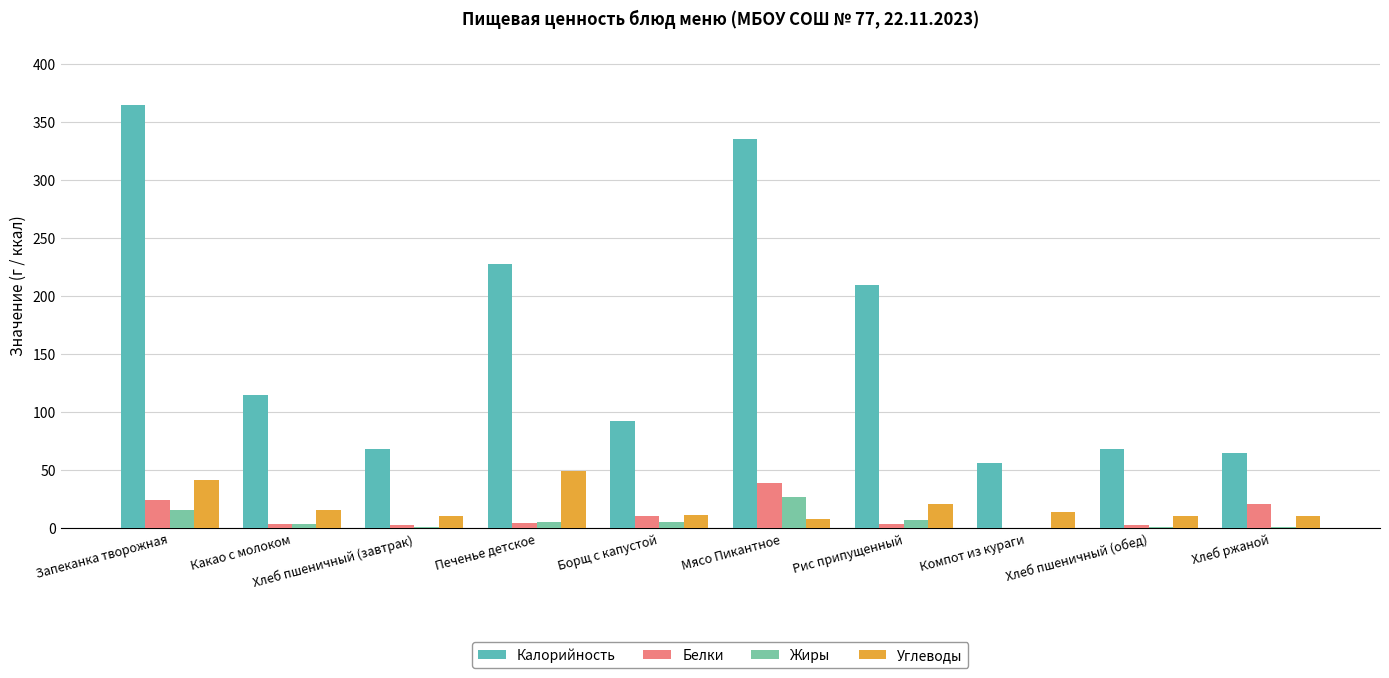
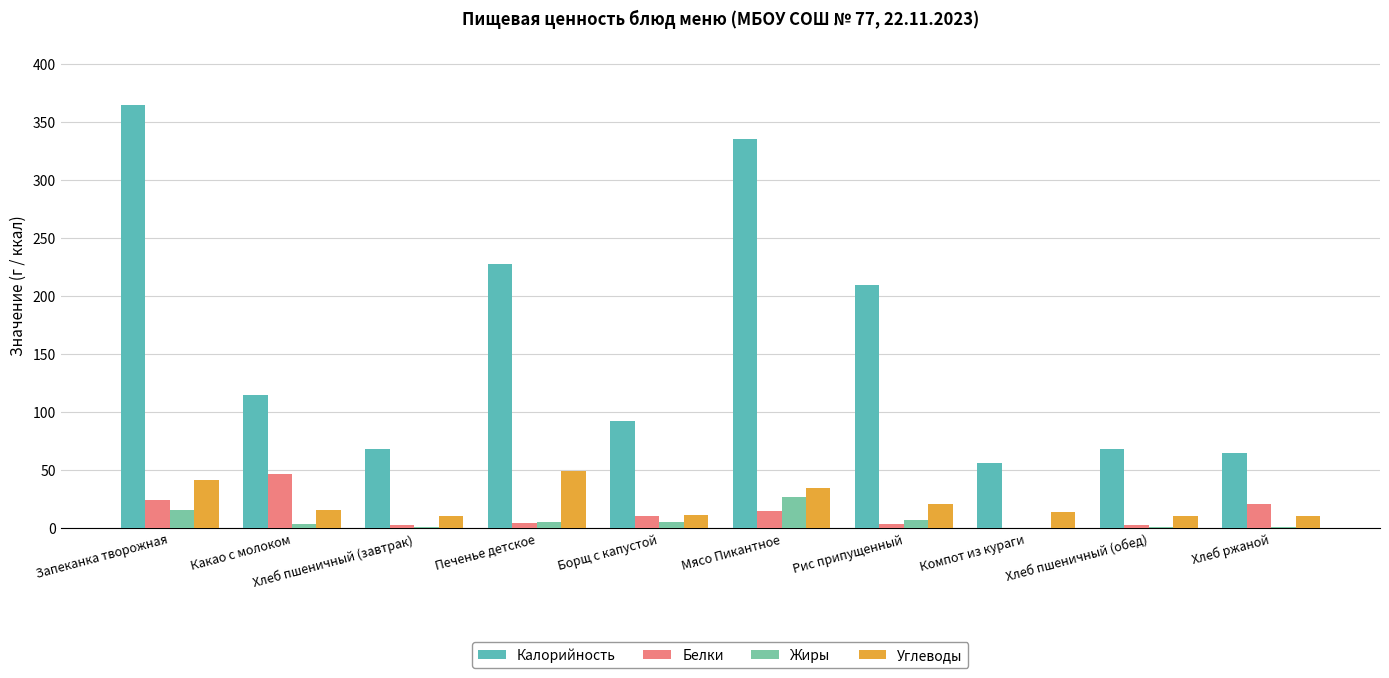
  {
    "Белки": {
      "Запеканка творожная": 24,
-     "Какао с молоком": 4,
+     "Какао с молоком": 46,
      "Хлеб пшеничный (завтрак)": 3,
      "Печенье детское": 4,
      "Борщ с капустой": 10,
-     "Мясо Пикантное": 39,
+     "Мясо Пикантное": 15,
      "Рис припущенный": 4,
      "Хлеб пшеничный (обед)": 3,
      "Хлеб ржаной": 21
    },
    "Углеводы": {
      "Запеканка творожная": 41,
      "Какао с молоком": 16,
      "Хлеб пшеничный (завтрак)": 11,
      "Печенье детское": 49,
      "Борщ с капустой": 12,
-     "Мясо Пикантное": 8,
+     "Мясо Пикантное": 34,
      "Рис припущенный": 21,
      "Компот из кураги": 14,
      "Хлеб пшеничный (обед)": 11,
      "Хлеб ржаной": 11
    }
  }
